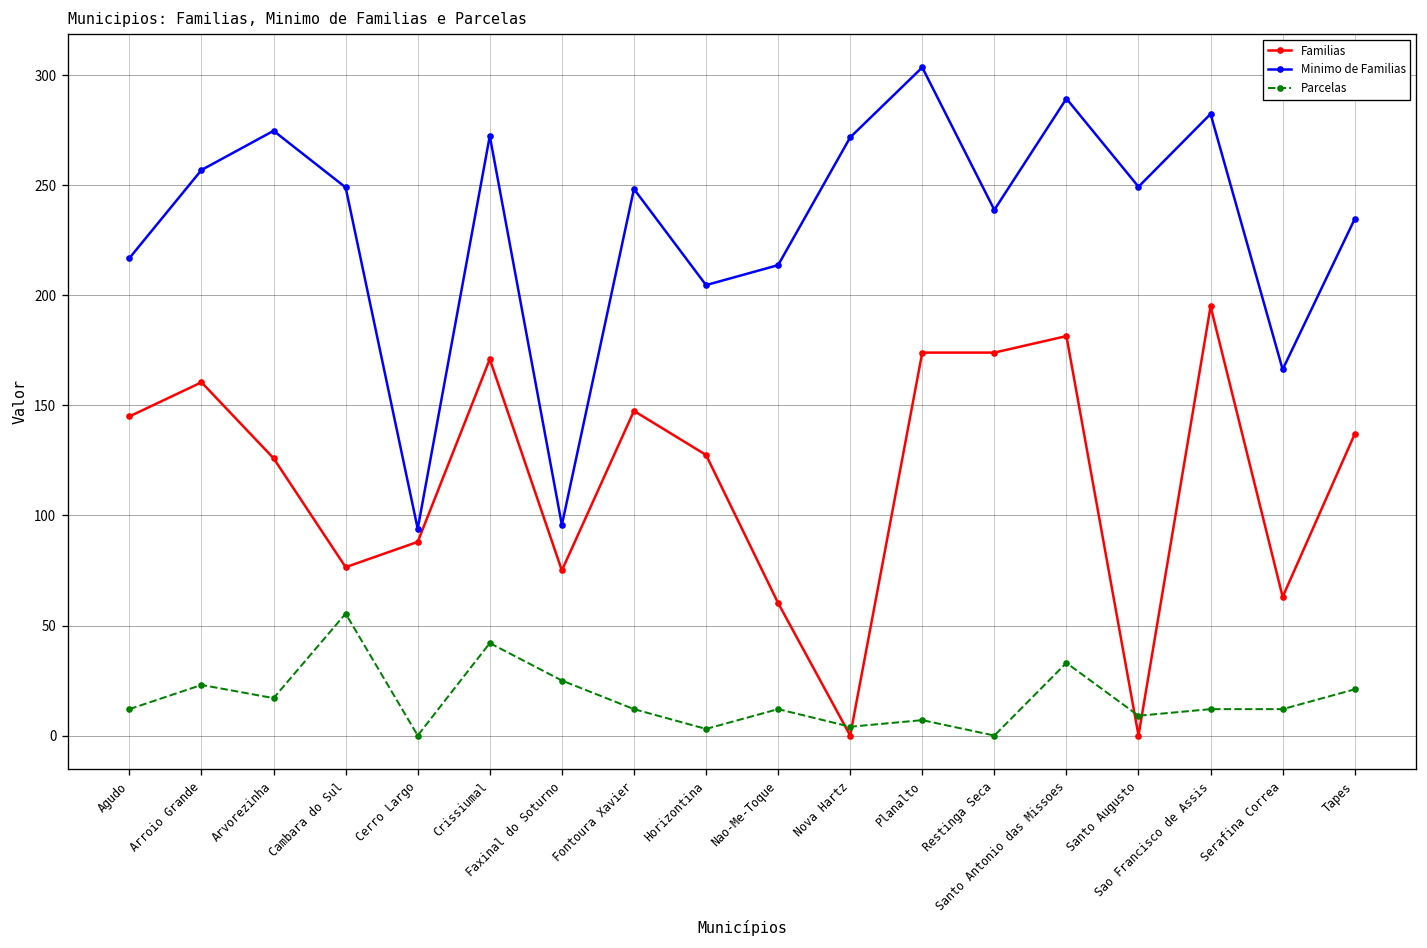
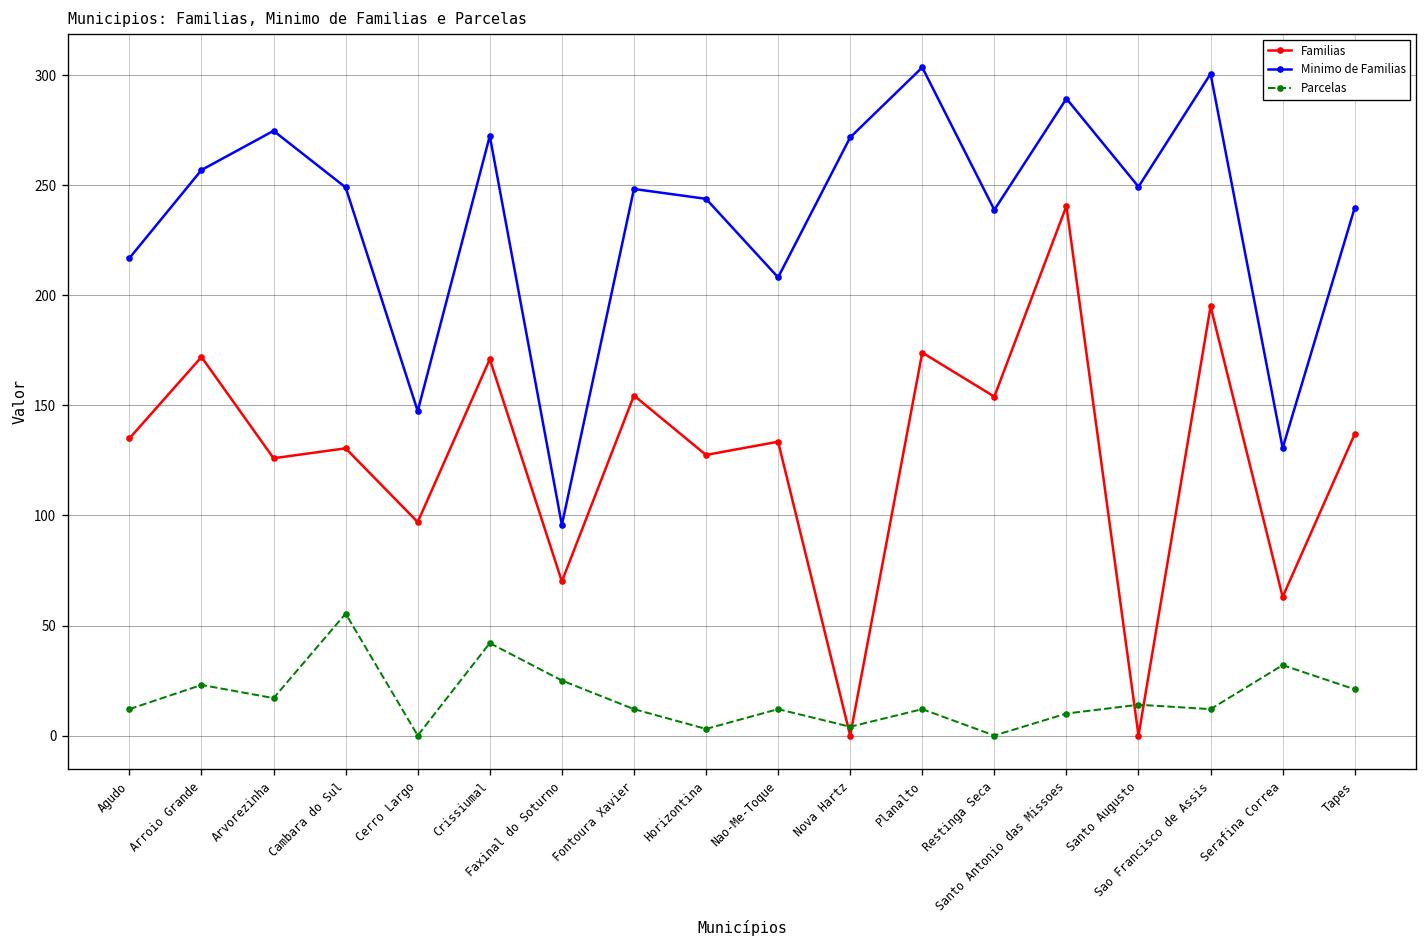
  {
    "Familias": {
-     "Agudo": 145,
-     "Arroio Grande": 161,
+     "Agudo": 135,
+     "Arroio Grande": 172,
      "Arvorezinha": 126,
-     "Cambara do Sul": 77,
-     "Cerro Largo": 88,
+     "Cambara do Sul": 131,
+     "Cerro Largo": 97,
      "Crissiumal": 171,
-     "Faxinal do Soturno": 75,
-     "Fontoura Xavier": 148,
+     "Faxinal do Soturno": 70,
+     "Fontoura Xavier": 155,
      "Horizontina": 128,
-     "Nao-Me-Toque": 60,
+     "Nao-Me-Toque": 134,
      "Nova Hartz": 0,
      "Planalto": 174,
-     "Restinga Seca": 174,
-     "Santo Antonio das Missoes": 182,
+     "Restinga Seca": 154,
+     "Santo Antonio das Missoes": 241,
      "Santo Augusto": 0,
      "Sao Francisco de Assis": 195,
      "Serafina Correa": 63,
      "Tapes": 137
    },
    "Minimo de Familias": {
      "Agudo": 217,
      "Arroio Grande": 257,
      "Arvorezinha": 275,
      "Cambara do Sul": 249,
-     "Cerro Largo": 94,
+     "Cerro Largo": 147,
      "Crissiumal": 272,
      "Faxinal do Soturno": 96,
      "Fontoura Xavier": 248,
-     "Horizontina": 205,
-     "Nao-Me-Toque": 214,
+     "Horizontina": 244,
+     "Nao-Me-Toque": 208,
      "Nova Hartz": 272,
      "Planalto": 304,
      "Restinga Seca": 239,
      "Santo Antonio das Missoes": 289,
      "Santo Augusto": 249,
-     "Sao Francisco de Assis": 282,
-     "Serafina Correa": 166,
-     "Tapes": 235
+     "Sao Francisco de Assis": 301,
+     "Serafina Correa": 131,
+     "Tapes": 240
    },
    "Parcelas": {
      "Agudo": 12,
      "Arroio Grande": 23,
      "Arvorezinha": 17,
      "Cambara do Sul": 55,
      "Cerro Largo": 0,
      "Crissiumal": 42,
      "Faxinal do Soturno": 25,
      "Fontoura Xavier": 12,
      "Horizontina": 3,
      "Nao-Me-Toque": 12,
      "Nova Hartz": 4,
-     "Planalto": 7,
+     "Planalto": 12,
      "Restinga Seca": 0,
-     "Santo Antonio das Missoes": 33,
-     "Santo Augusto": 9,
+     "Santo Antonio das Missoes": 10,
+     "Santo Augusto": 14,
      "Sao Francisco de Assis": 12,
-     "Serafina Correa": 12,
+     "Serafina Correa": 32,
      "Tapes": 21
    }
  }
